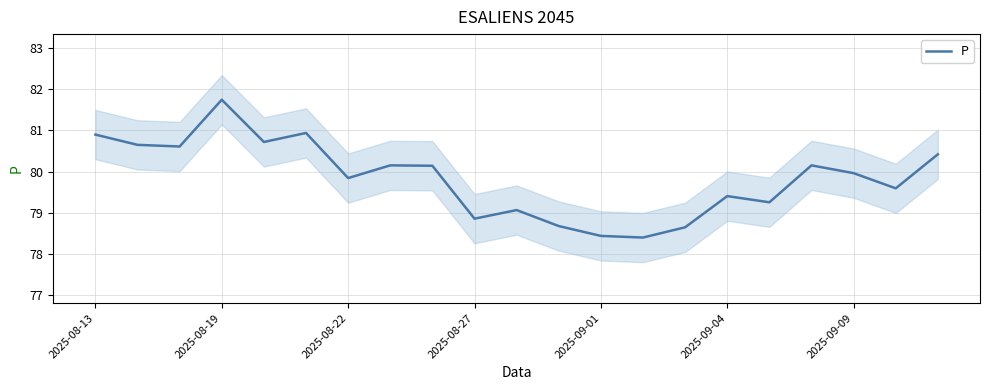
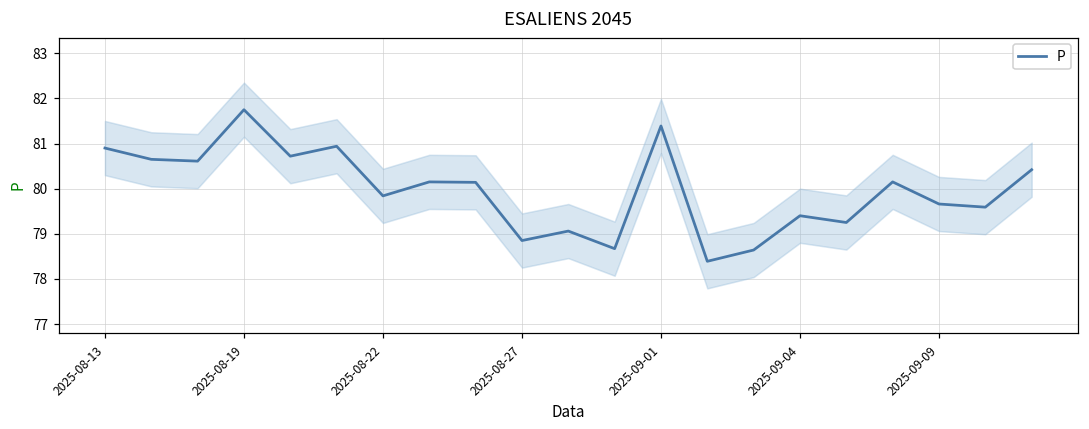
  {
    "P": {
      "2025-08-13": 80.9,
      "2025-08-19": 81.8,
      "2025-08-22": 79.8,
      "2025-08-27": 78.9,
-     "2025-09-01": 78.4,
+     "2025-09-01": 81.4,
      "2025-09-04": 79.4,
-     "2025-09-09": 80.0
+     "2025-09-09": 79.7
    }
  }
